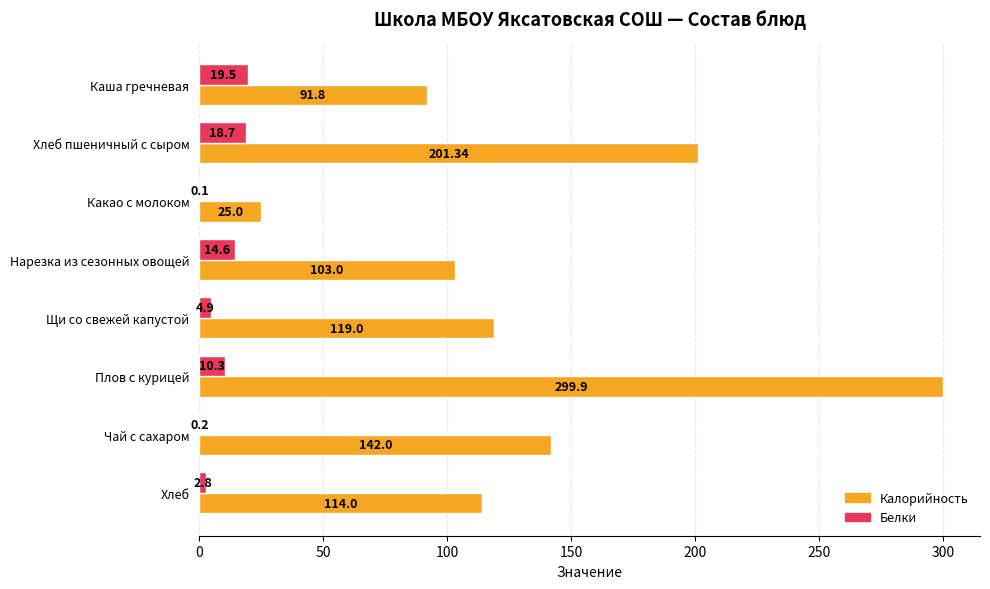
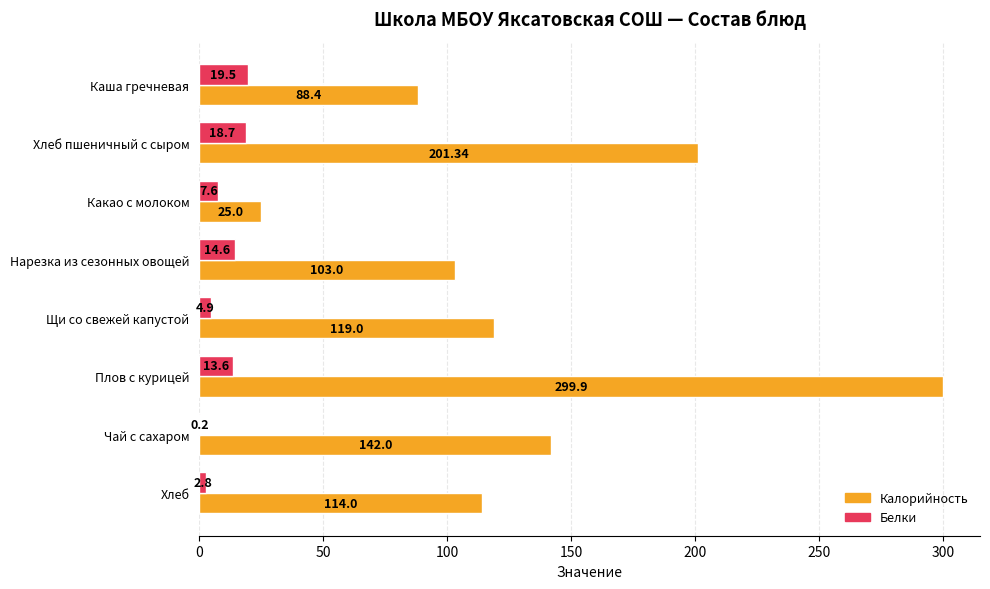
  {
    "Калорийность": {
-     "Каша гречневая": 91.8,
+     "Каша гречневая": 88.4,
      "Хлеб пшеничный с сыром": 201.34,
      "Какао с молоком": 25.0,
      "Нарезка из сезонных овощей": 103.0,
      "Щи со свежей капустой": 119.0,
      "Плов с курицей": 299.9,
      "Чай с сахаром": 142.0,
      "Хлеб": 114.0
    },
    "Белки": {
      "Каша гречневая": 19.5,
      "Хлеб пшеничный с сыром": 18.7,
-     "Какао с молоком": 0.1,
+     "Какао с молоком": 7.6,
      "Нарезка из сезонных овощей": 14.6,
      "Щи со свежей капустой": 4.9,
-     "Плов с курицей": 10.3,
+     "Плов с курицей": 13.6,
      "Чай с сахаром": 0.2,
      "Хлеб": 2.8
    }
  }
